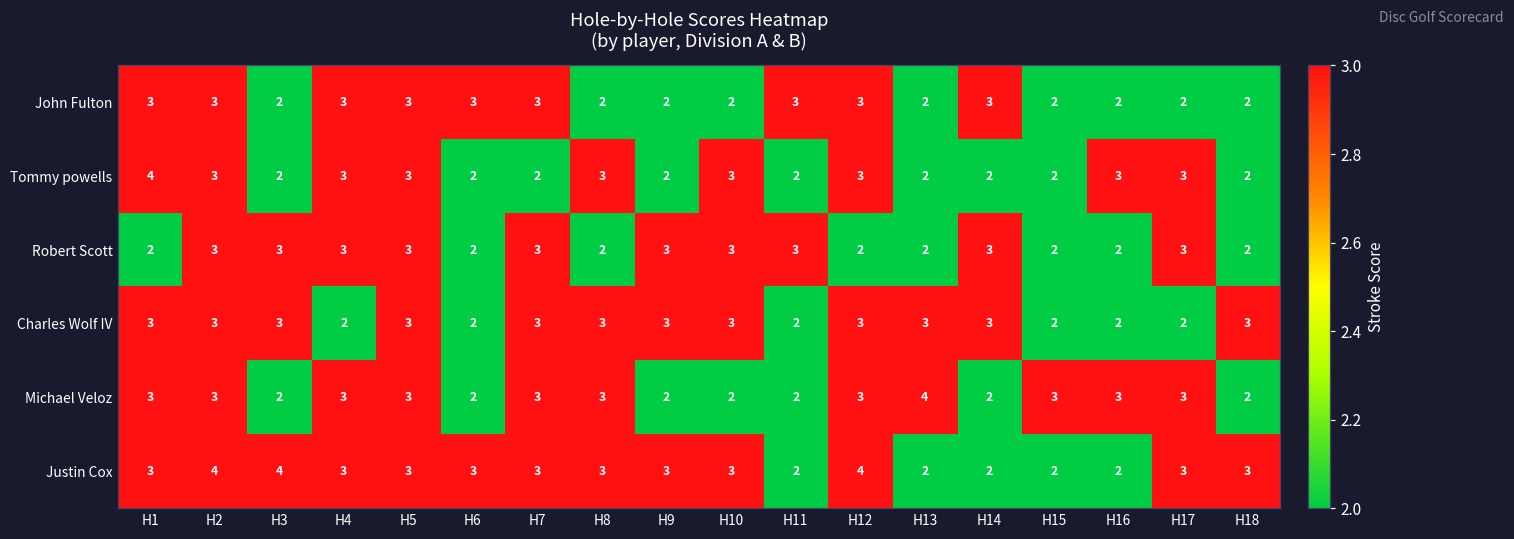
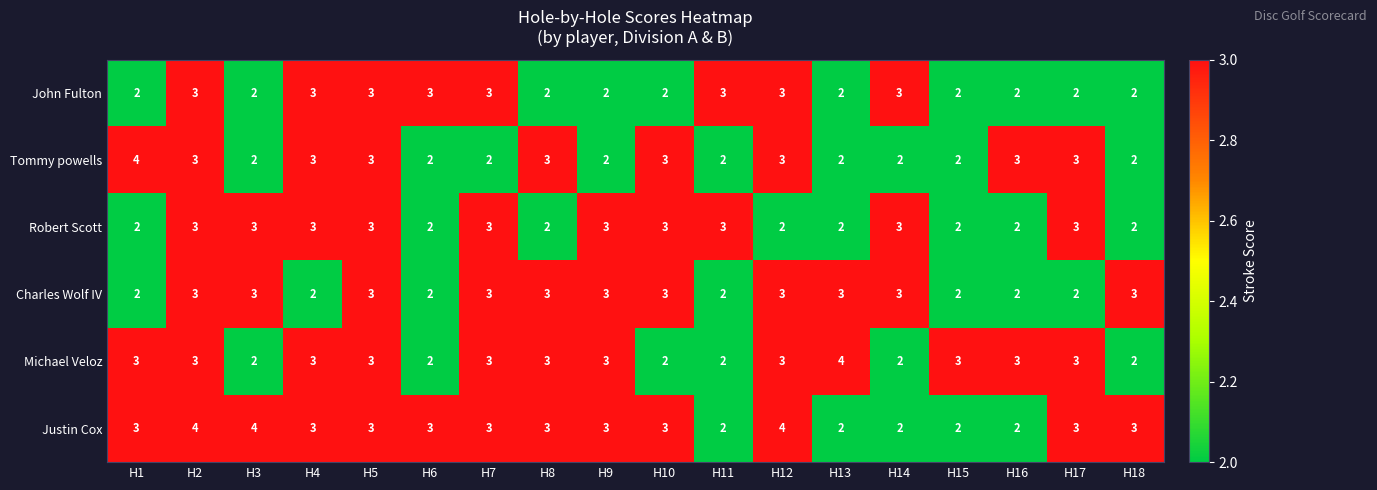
  {
    "John Fulton": {
-     "H1": 3,
+     "H1": 2,
      "H2": 3,
      "H3": 2,
      "H4": 3,
      "H5": 3,
      "H6": 3,
      "H7": 3,
      "H8": 2,
      "H9": 2,
      "H10": 2,
      "H11": 3,
      "H12": 3,
      "H13": 2,
      "H14": 3,
      "H15": 2,
      "H16": 2,
      "H17": 2,
      "H18": 2
    },
    "Tommy powells": {
      "H1": 4,
      "H2": 3,
      "H3": 2,
      "H4": 3,
      "H5": 3,
      "H6": 2,
      "H7": 2,
      "H8": 3,
      "H9": 2,
      "H10": 3,
      "H11": 2,
      "H12": 3,
      "H13": 2,
      "H14": 2,
      "H15": 2,
      "H16": 3,
      "H17": 3,
      "H18": 2
    },
    "Robert Scott": {
      "H1": 2,
      "H2": 3,
      "H3": 3,
      "H4": 3,
      "H5": 3,
      "H6": 2,
      "H7": 3,
      "H8": 2,
      "H9": 3,
      "H10": 3,
      "H11": 3,
      "H12": 2,
      "H13": 2,
      "H14": 3,
      "H15": 2,
      "H16": 2,
      "H17": 3,
      "H18": 2
    },
    "Charles Wolf IV": {
-     "H1": 3,
+     "H1": 2,
      "H2": 3,
      "H3": 3,
      "H4": 2,
      "H5": 3,
      "H6": 2,
      "H7": 3,
      "H8": 3,
      "H9": 3,
      "H10": 3,
      "H11": 2,
      "H12": 3,
      "H13": 3,
      "H14": 3,
      "H15": 2,
      "H16": 2,
      "H17": 2,
      "H18": 3
    },
    "Michael Veloz": {
      "H1": 3,
      "H2": 3,
      "H3": 2,
      "H4": 3,
      "H5": 3,
      "H6": 2,
      "H7": 3,
      "H8": 3,
-     "H9": 2,
+     "H9": 3,
      "H10": 2,
      "H11": 2,
      "H12": 3,
      "H13": 4,
      "H14": 2,
      "H15": 3,
      "H16": 3,
      "H17": 3,
      "H18": 2
    },
    "Justin Cox": {
      "H1": 3,
      "H2": 4,
      "H3": 4,
      "H4": 3,
      "H5": 3,
      "H6": 3,
      "H7": 3,
      "H8": 3,
      "H9": 3,
      "H10": 3,
      "H11": 2,
      "H12": 4,
      "H13": 2,
      "H14": 2,
      "H15": 2,
      "H16": 2,
      "H17": 3,
      "H18": 3
    }
  }
